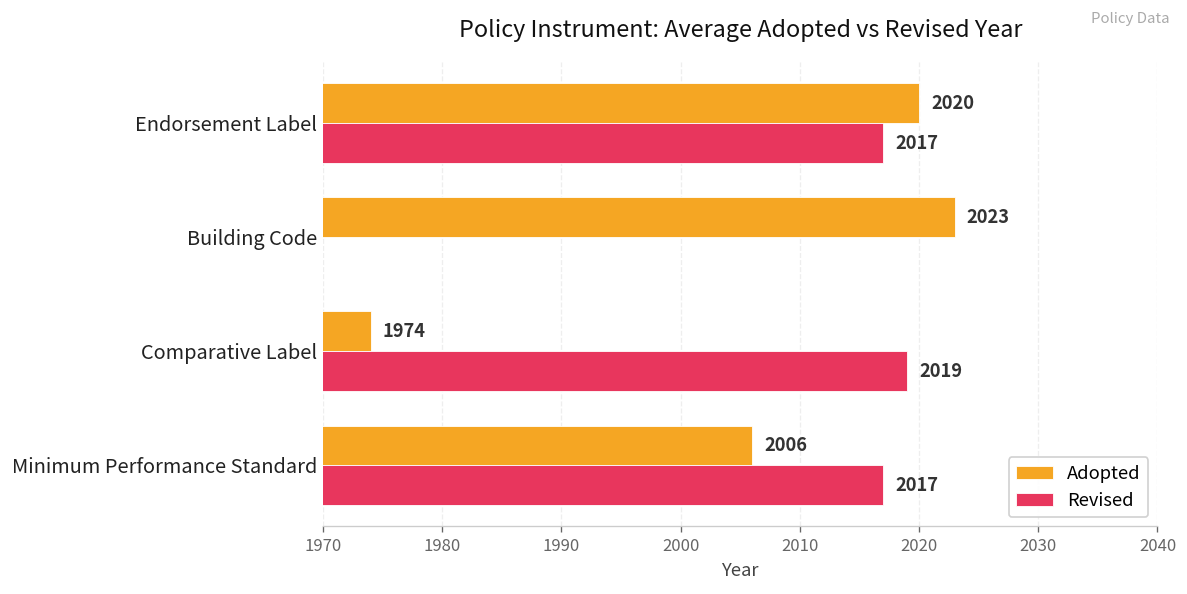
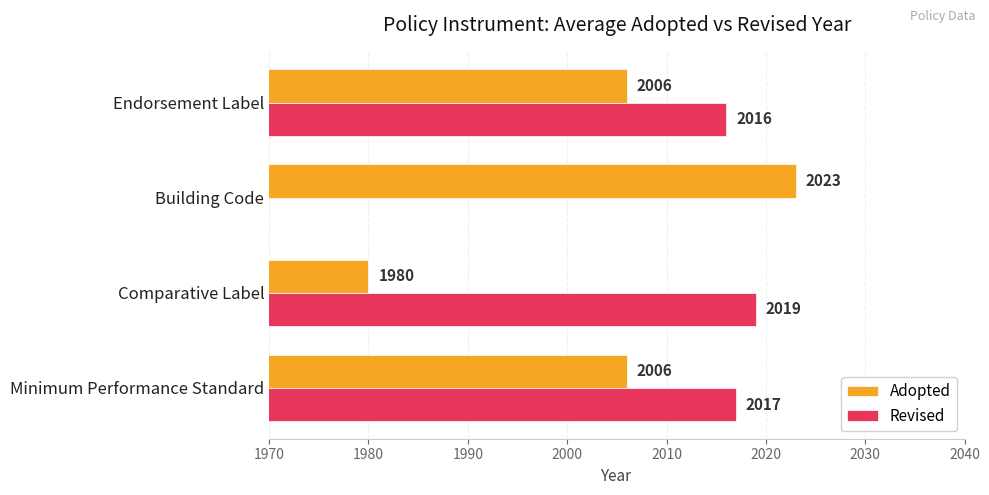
  {
    "Adopted": {
-     "Endorsement Label": 2020,
+     "Endorsement Label": 2006,
      "Building Code": 2023,
-     "Comparative Label": 1974,
+     "Comparative Label": 1980,
      "Minimum Performance Standard": 2006
    },
    "Revised": {
-     "Endorsement Label": 2017,
+     "Endorsement Label": 2016,
      "Comparative Label": 2019,
      "Minimum Performance Standard": 2017
    }
  }
